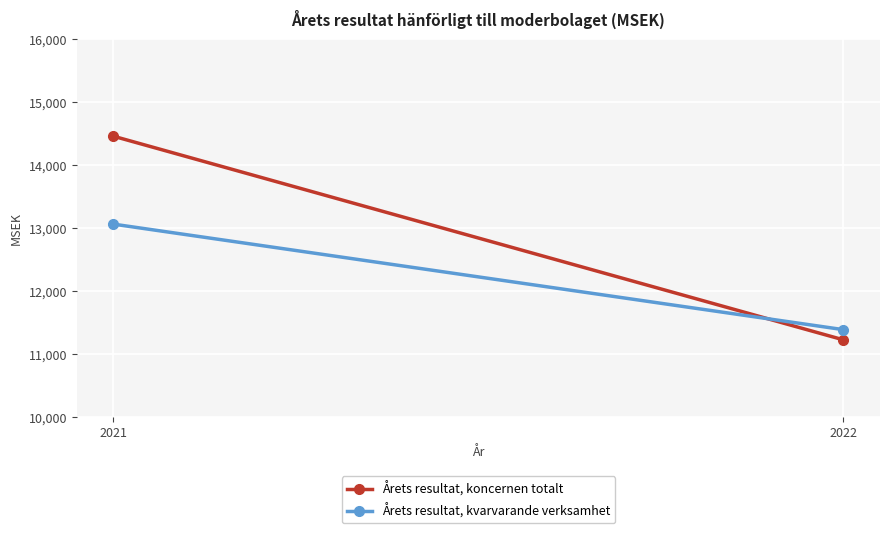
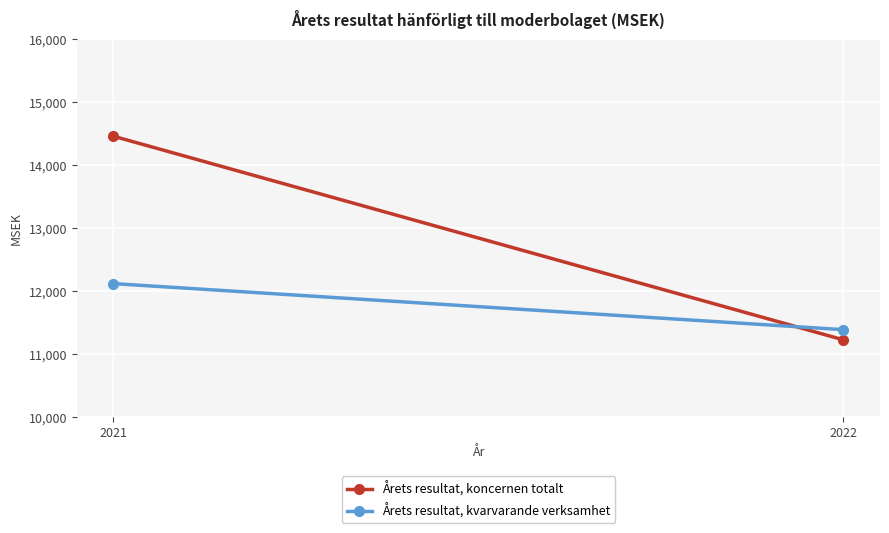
  {
    "Årets resultat, koncernen totalt": {
      "2021": "14,500",
      "2022": "11,200"
    },
    "Årets resultat, kvarvarande verksamhet": {
-     "2021": "13,100",
+     "2021": "12,100",
      "2022": "11,400"
    }
  }
